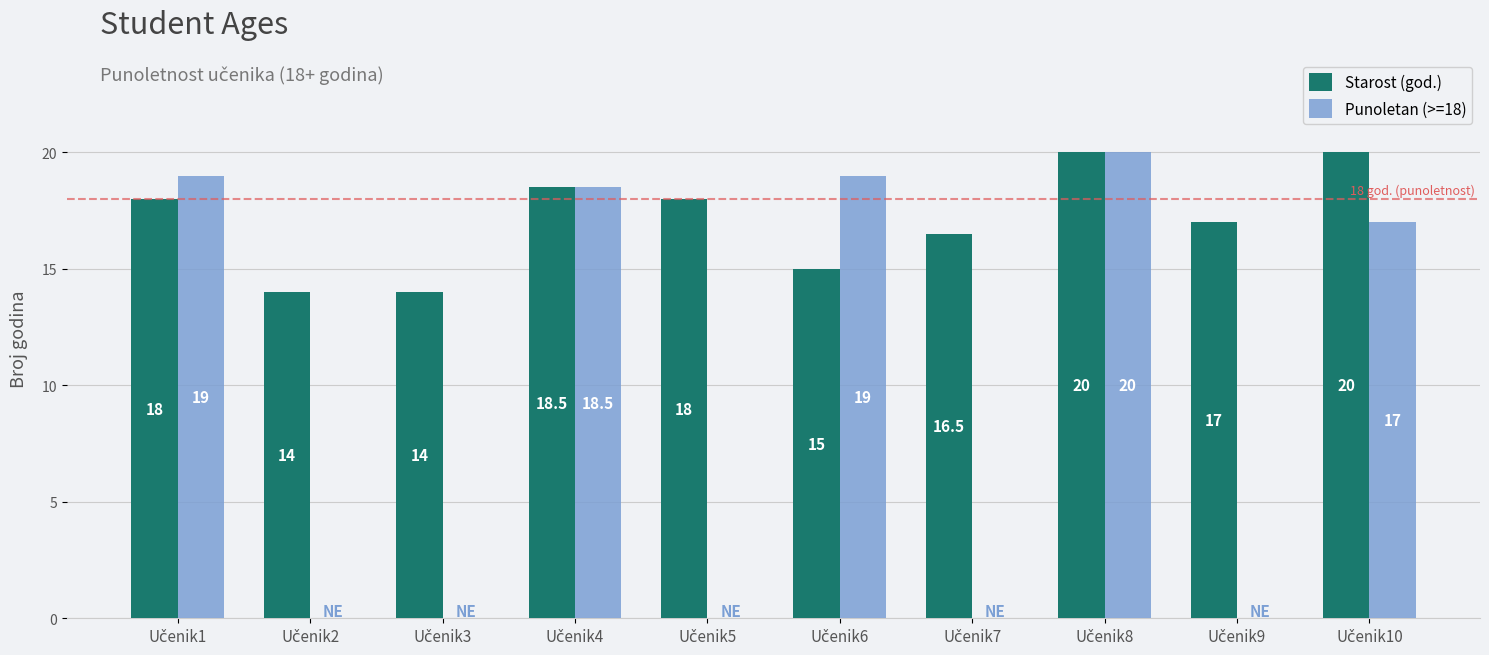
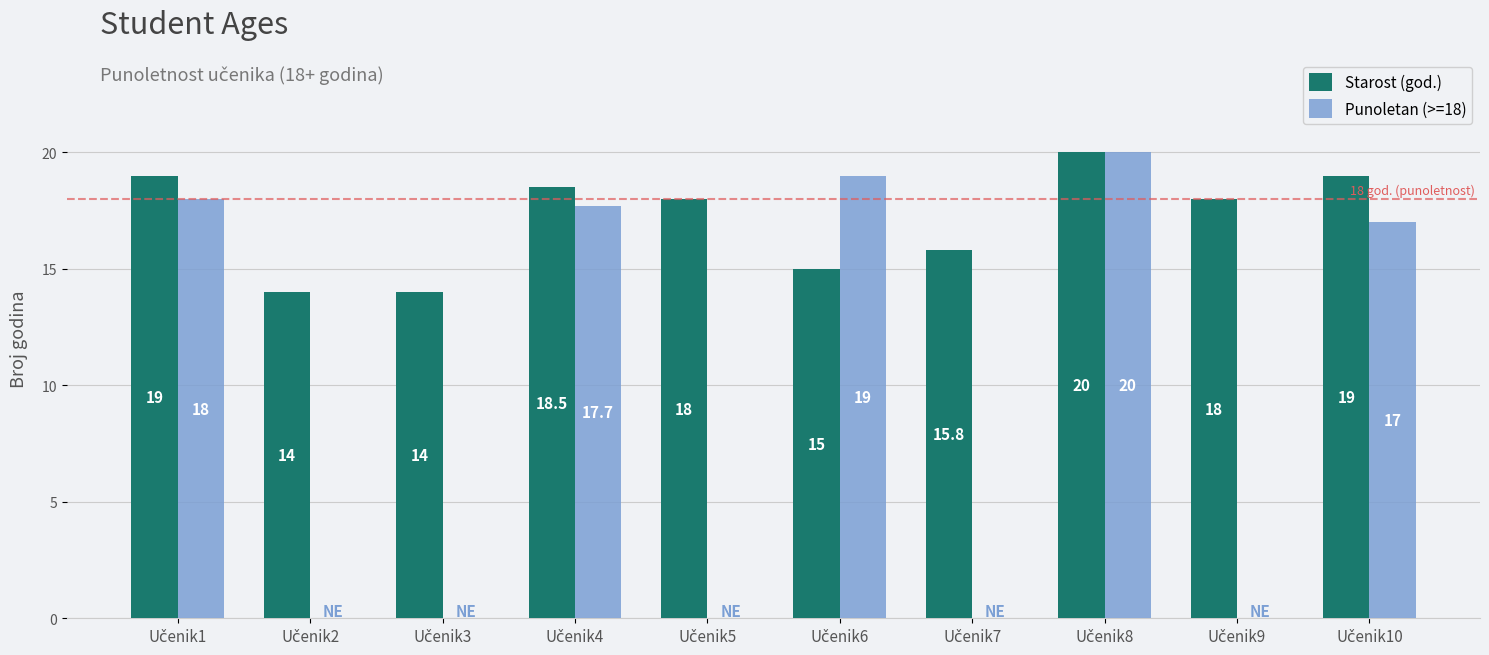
  {
    "Starost (god.)": {
-     "Učenik1": 18,
+     "Učenik1": 19,
      "Učenik2": 14,
      "Učenik3": 14,
      "Učenik4": 18.5,
      "Učenik5": 18,
      "Učenik6": 15,
-     "Učenik7": 16.5,
+     "Učenik7": 15.8,
      "Učenik8": 20,
-     "Učenik9": 17,
-     "Učenik10": 20
+     "Učenik9": 18,
+     "Učenik10": 19
    },
    "Punoletan (>=18)": {
-     "Učenik1": 19,
-     "Učenik4": 18.5,
+     "Učenik1": 18,
+     "Učenik4": 17.7,
      "Učenik6": 19,
      "Učenik8": 20,
      "Učenik10": 17
    }
  }
